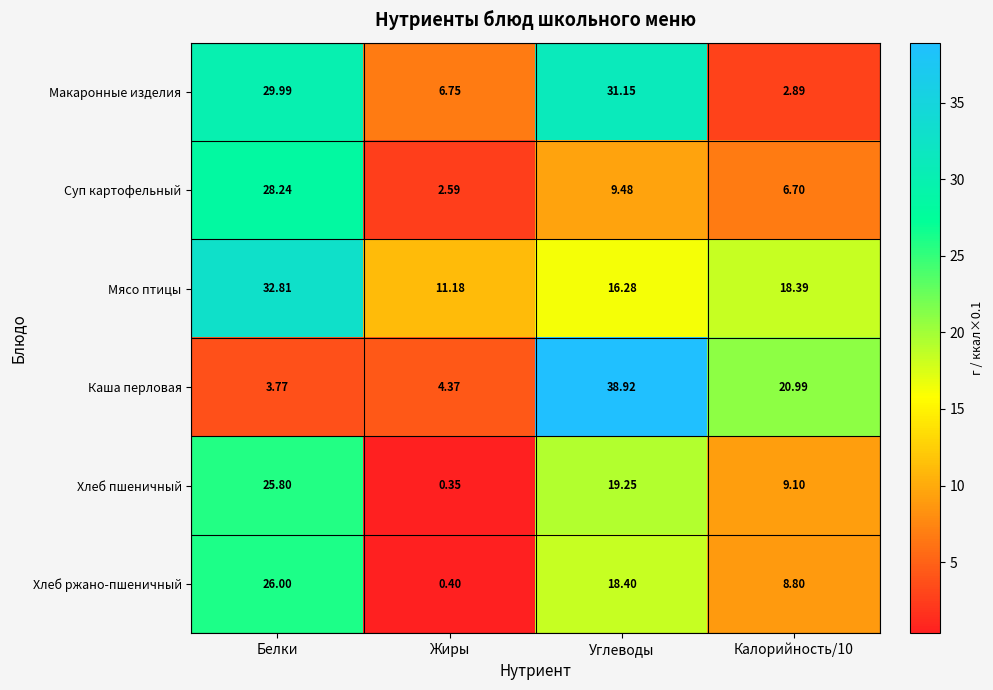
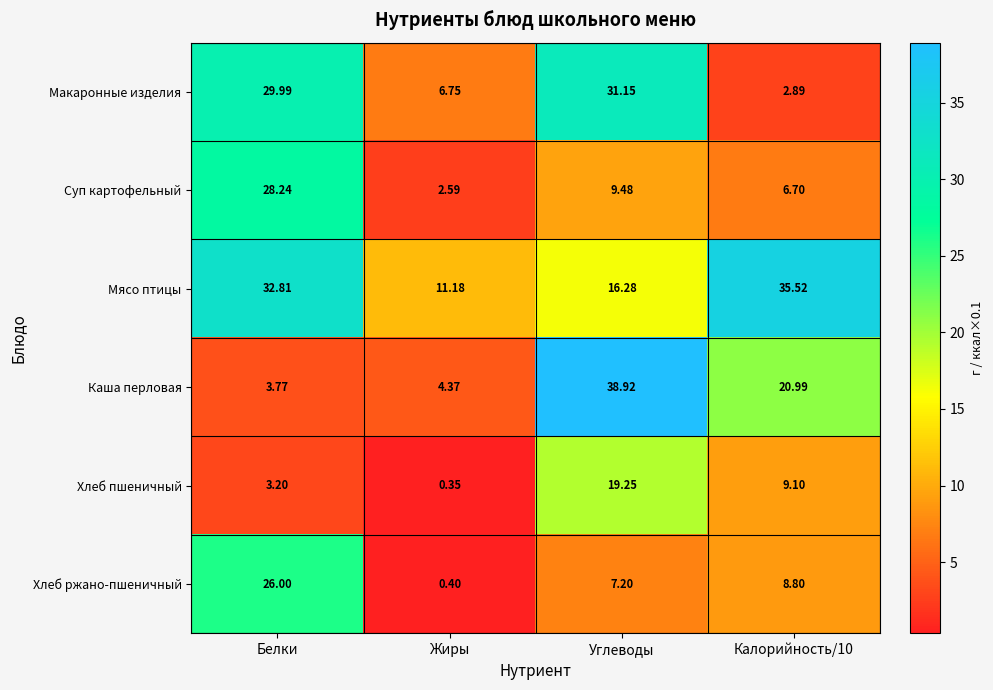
  {
    "Макаронные изделия": {
      "Белки": 29.99,
      "Жиры": 6.75,
      "Углеводы": 31.15,
      "Калорийность/10": 2.89
    },
    "Суп картофельный": {
      "Белки": 28.24,
      "Жиры": 2.59,
      "Углеводы": 9.48,
      "Калорийность/10": 6.70
    },
    "Мясо птицы": {
      "Белки": 32.81,
      "Жиры": 11.18,
      "Углеводы": 16.28,
-     "Калорийность/10": 18.39
+     "Калорийность/10": 35.52
    },
    "Каша перловая": {
      "Белки": 3.77,
      "Жиры": 4.37,
      "Углеводы": 38.92,
      "Калорийность/10": 20.99
    },
    "Хлеб пшеничный": {
-     "Белки": 25.80,
+     "Белки": 3.20,
      "Жиры": 0.35,
      "Углеводы": 19.25,
      "Калорийность/10": 9.10
    },
    "Хлеб ржано-пшеничный": {
      "Белки": 26.00,
      "Жиры": 0.40,
-     "Углеводы": 18.40,
+     "Углеводы": 7.20,
      "Калорийность/10": 8.80
    }
  }
